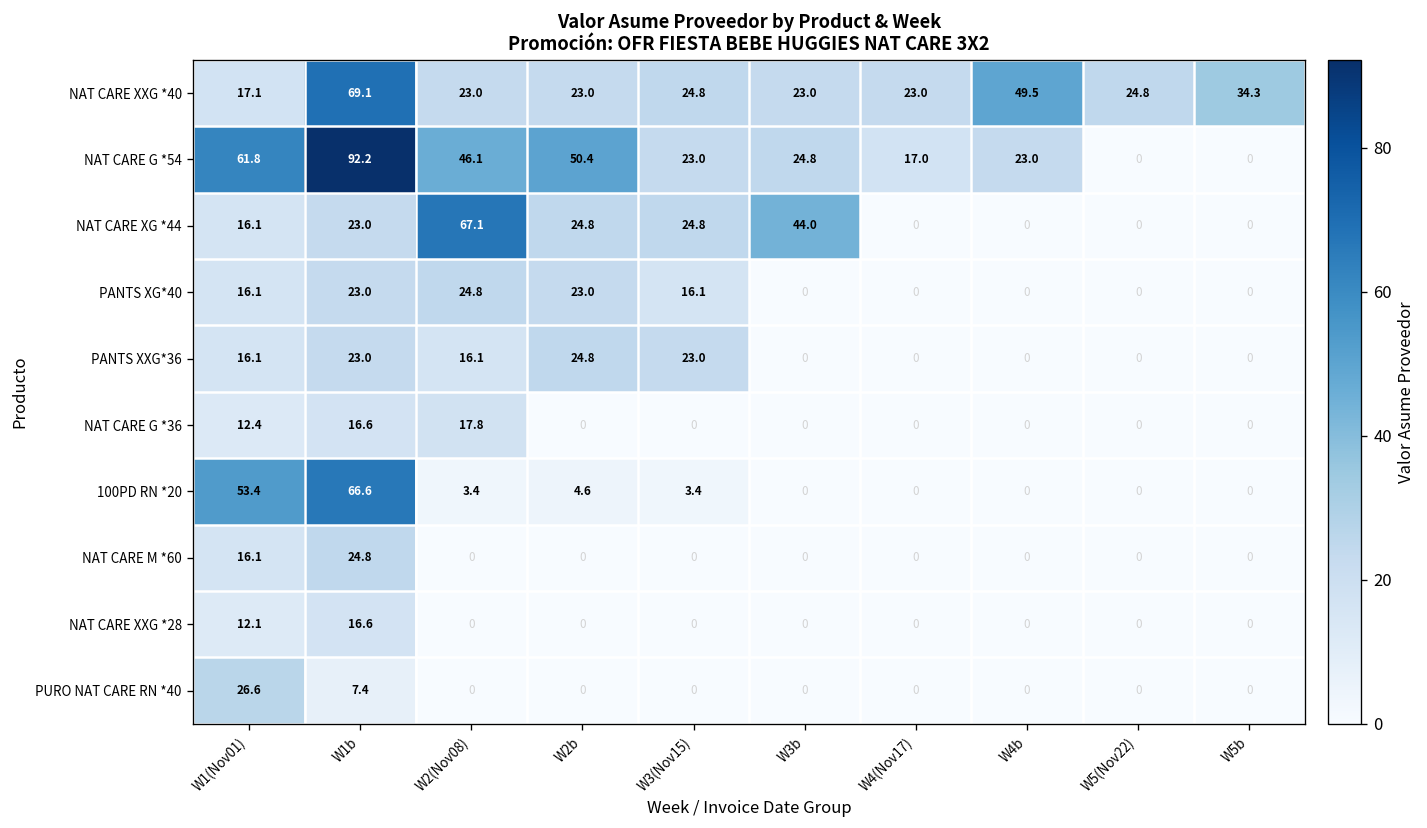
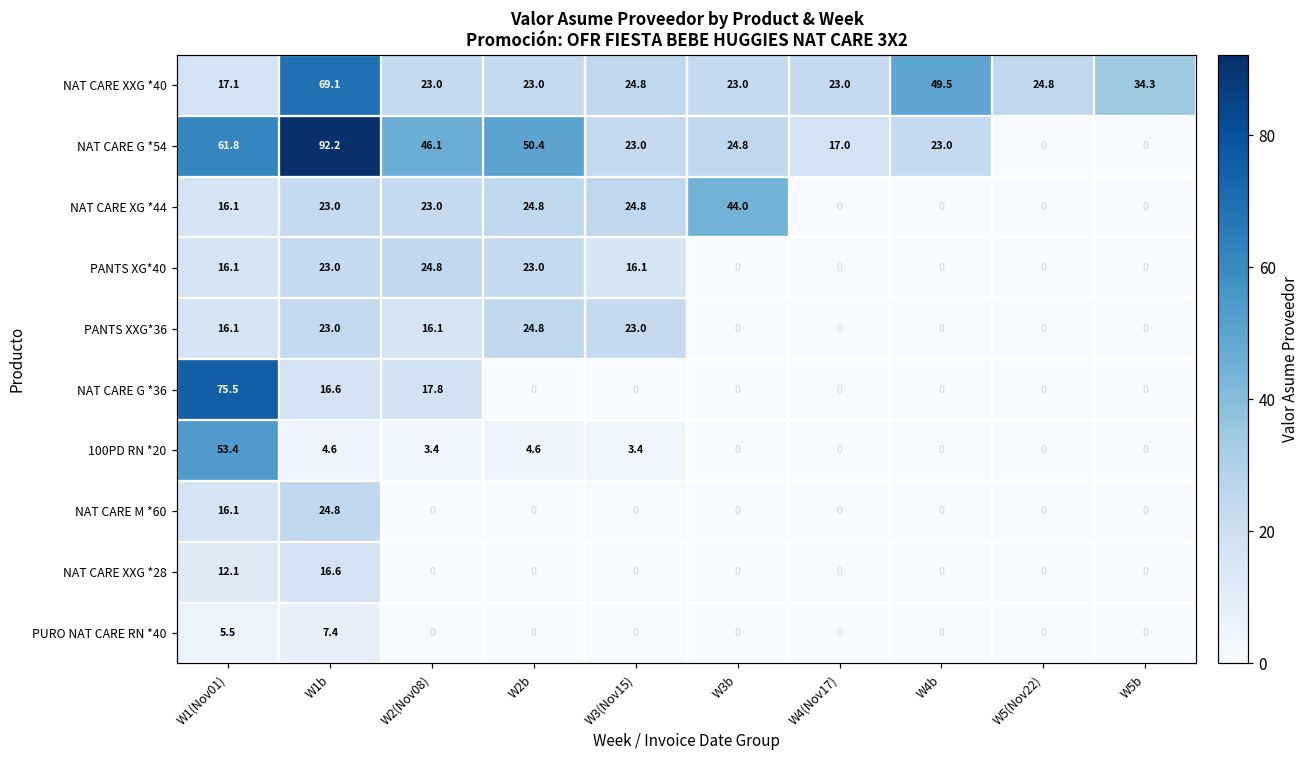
  {
    "NAT CARE XXG *40": {
      "W1(Nov01)": 17.1,
      "W1b": 69.1,
      "W2(Nov08)": 23.0,
      "W2b": 23.0,
      "W3(Nov15)": 24.8,
      "W3b": 23.0,
      "W4(Nov17)": 23.0,
      "W4b": 49.5,
      "W5(Nov22)": 24.8,
      "W5b": 34.3
    },
    "NAT CARE G *54": {
      "W1(Nov01)": 61.8,
      "W1b": 92.2,
      "W2(Nov08)": 46.1,
      "W2b": 50.4,
      "W3(Nov15)": 23.0,
      "W3b": 24.8,
      "W4(Nov17)": 17.0,
      "W4b": 23.0
    },
    "NAT CARE XG *44": {
      "W1(Nov01)": 16.1,
      "W1b": 23.0,
-     "W2(Nov08)": 67.1,
+     "W2(Nov08)": 23.0,
      "W2b": 24.8,
      "W3(Nov15)": 24.8,
      "W3b": 44.0
    },
    "PANTS XG*40": {
      "W1(Nov01)": 16.1,
      "W1b": 23.0,
      "W2(Nov08)": 24.8,
      "W2b": 23.0,
      "W3(Nov15)": 16.1
    },
    "PANTS XXG*36": {
      "W1(Nov01)": 16.1,
      "W1b": 23.0,
      "W2(Nov08)": 16.1,
      "W2b": 24.8,
      "W3(Nov15)": 23.0
    },
    "NAT CARE G *36": {
-     "W1(Nov01)": 12.4,
+     "W1(Nov01)": 75.5,
      "W1b": 16.6,
      "W2(Nov08)": 17.8
    },
    "100PD RN *20": {
      "W1(Nov01)": 53.4,
-     "W1b": 66.6,
+     "W1b": 4.6,
      "W2(Nov08)": 3.4,
      "W2b": 4.6,
      "W3(Nov15)": 3.4
    },
    "NAT CARE M *60": {
      "W1(Nov01)": 16.1,
      "W1b": 24.8
    },
    "NAT CARE XXG *28": {
      "W1(Nov01)": 12.1,
      "W1b": 16.6
    },
    "PURO NAT CARE RN *40": {
-     "W1(Nov01)": 26.6,
+     "W1(Nov01)": 5.5,
      "W1b": 7.4
    }
  }
